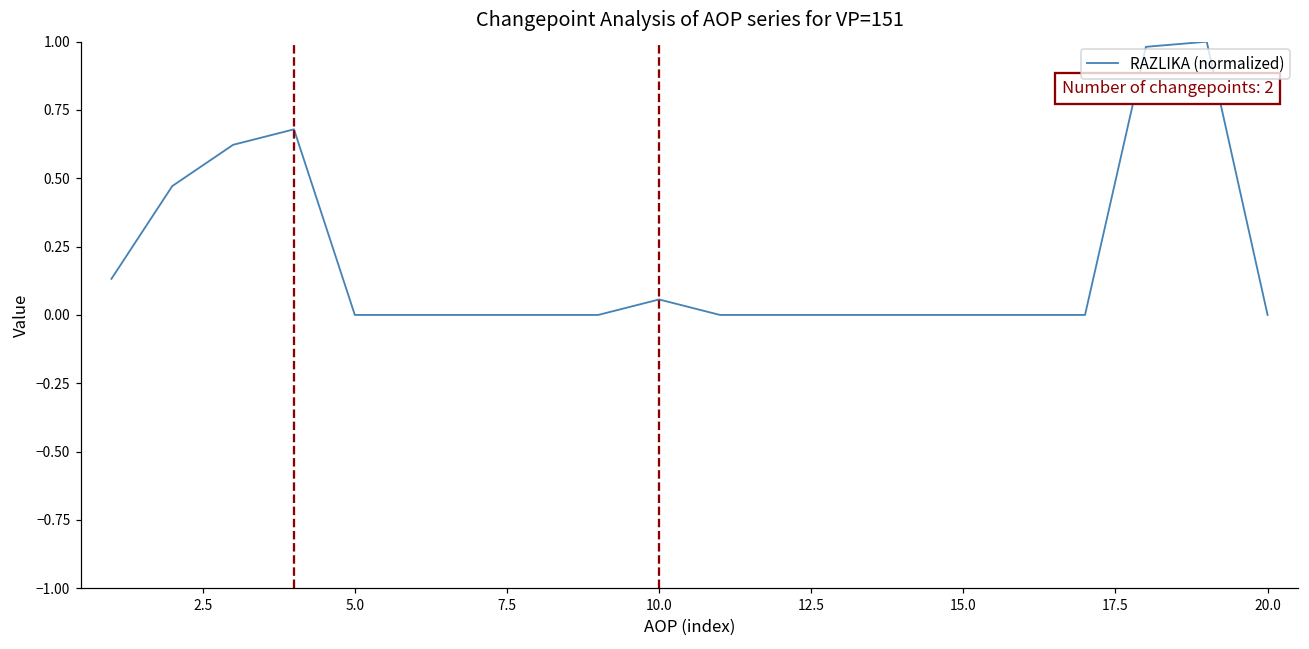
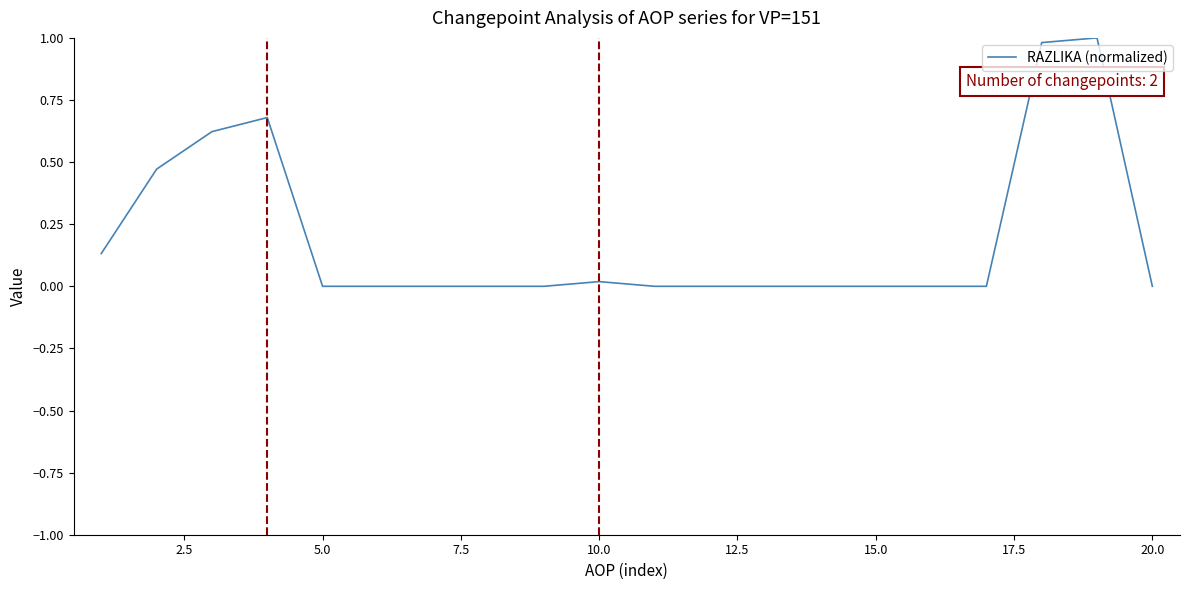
  {
    "5.0": 0.00,
-   "10.0": 0.06,
+   "10.0": 0.02,
    "15.0": 0.00,
    "20.0": 0.00
  }
